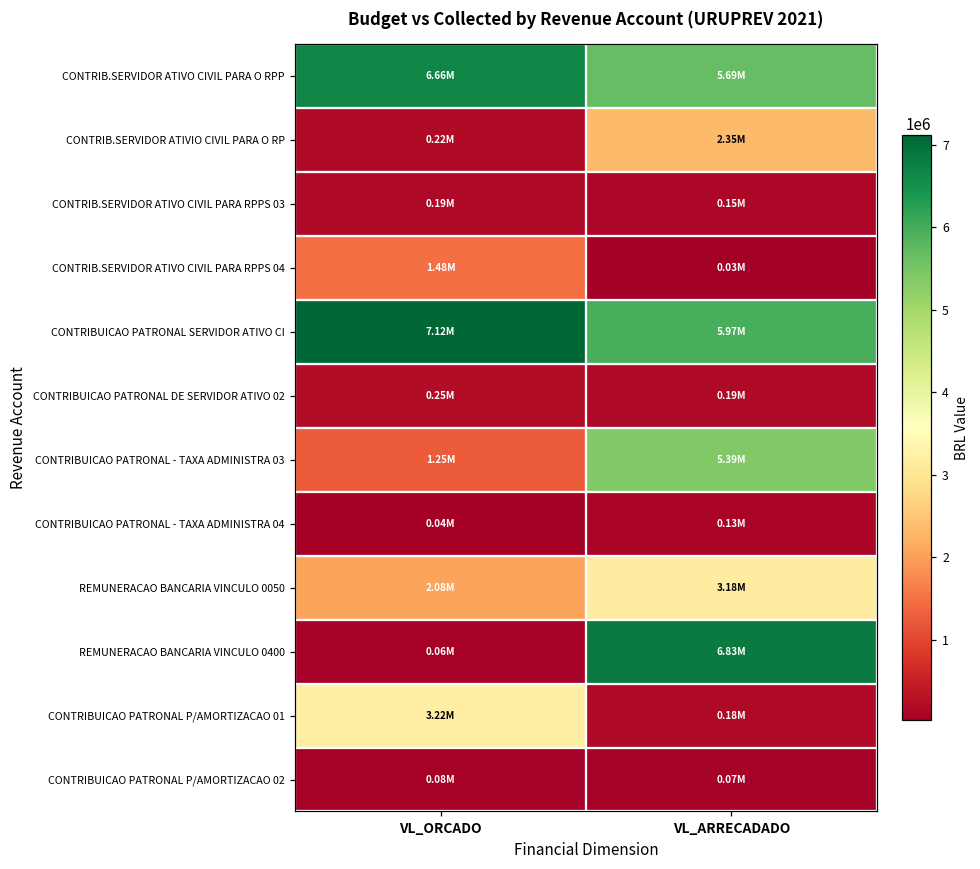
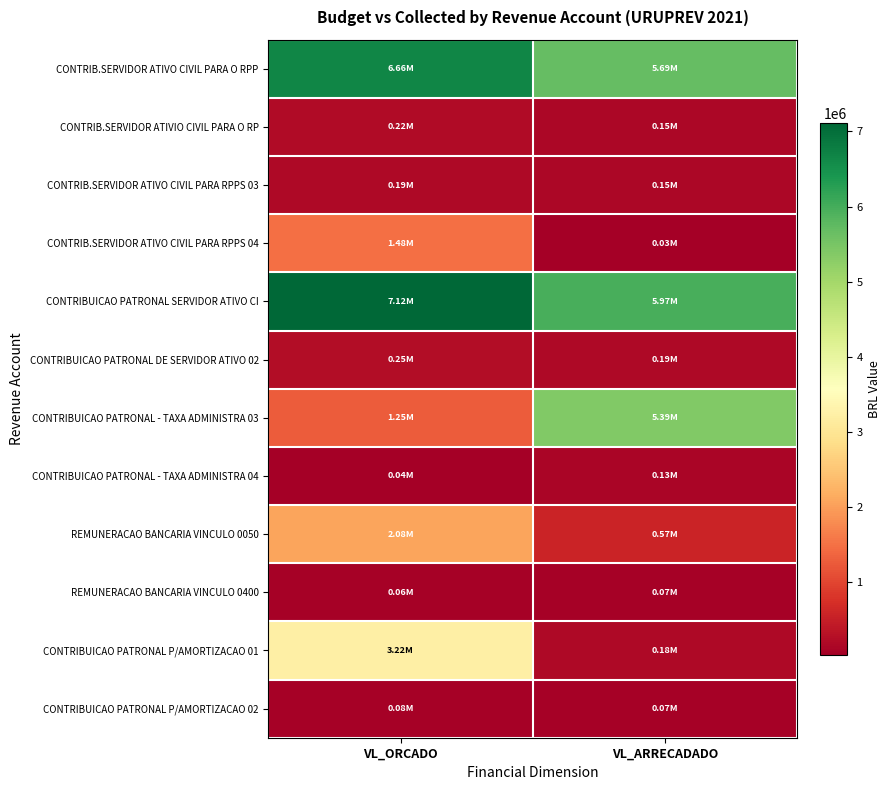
  {
    "CONTRIB.SERVIDOR ATIVO CIVIL PARA O RPP": {
      "VL_ORCADO": "6.66M",
      "VL_ARRECADADO": "5.69M"
    },
    "CONTRIB.SERVIDOR ATIVIO CIVIL PARA O RP": {
      "VL_ORCADO": "0.22M",
-     "VL_ARRECADADO": "2.35M"
+     "VL_ARRECADADO": "0.15M"
    },
    "CONTRIB.SERVIDOR ATIVO CIVIL PARA RPPS 03": {
      "VL_ORCADO": "0.19M",
      "VL_ARRECADADO": "0.15M"
    },
    "CONTRIB.SERVIDOR ATIVO CIVIL PARA RPPS 04": {
      "VL_ORCADO": "1.48M",
      "VL_ARRECADADO": "0.03M"
    },
    "CONTRIBUICAO PATRONAL SERVIDOR ATIVO CI": {
      "VL_ORCADO": "7.12M",
      "VL_ARRECADADO": "5.97M"
    },
    "CONTRIBUICAO PATRONAL DE SERVIDOR ATIVO 02": {
      "VL_ORCADO": "0.25M",
      "VL_ARRECADADO": "0.19M"
    },
    "CONTRIBUICAO PATRONAL - TAXA ADMINISTRA 03": {
      "VL_ORCADO": "1.25M",
      "VL_ARRECADADO": "5.39M"
    },
    "CONTRIBUICAO PATRONAL - TAXA ADMINISTRA 04": {
      "VL_ORCADO": "0.04M",
      "VL_ARRECADADO": "0.13M"
    },
    "REMUNERACAO BANCARIA VINCULO 0050": {
      "VL_ORCADO": "2.08M",
-     "VL_ARRECADADO": "3.18M"
+     "VL_ARRECADADO": "0.57M"
    },
    "REMUNERACAO BANCARIA VINCULO 0400": {
      "VL_ORCADO": "0.06M",
-     "VL_ARRECADADO": "6.83M"
+     "VL_ARRECADADO": "0.07M"
    },
    "CONTRIBUICAO PATRONAL P/AMORTIZACAO 01": {
      "VL_ORCADO": "3.22M",
      "VL_ARRECADADO": "0.18M"
    },
    "CONTRIBUICAO PATRONAL P/AMORTIZACAO 02": {
      "VL_ORCADO": "0.08M",
      "VL_ARRECADADO": "0.07M"
    }
  }
